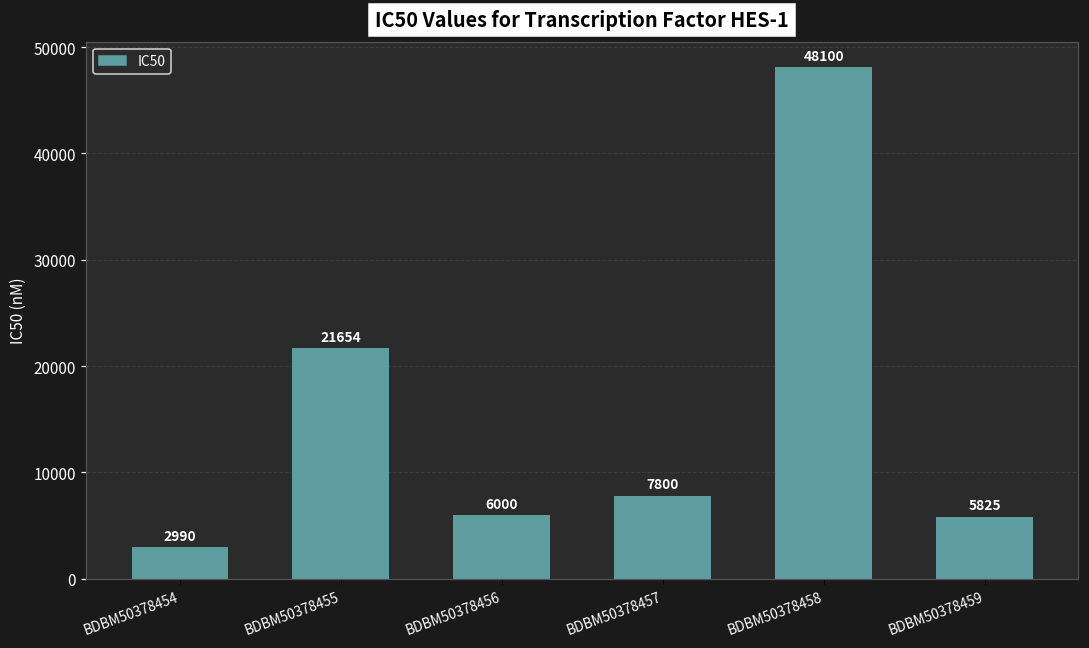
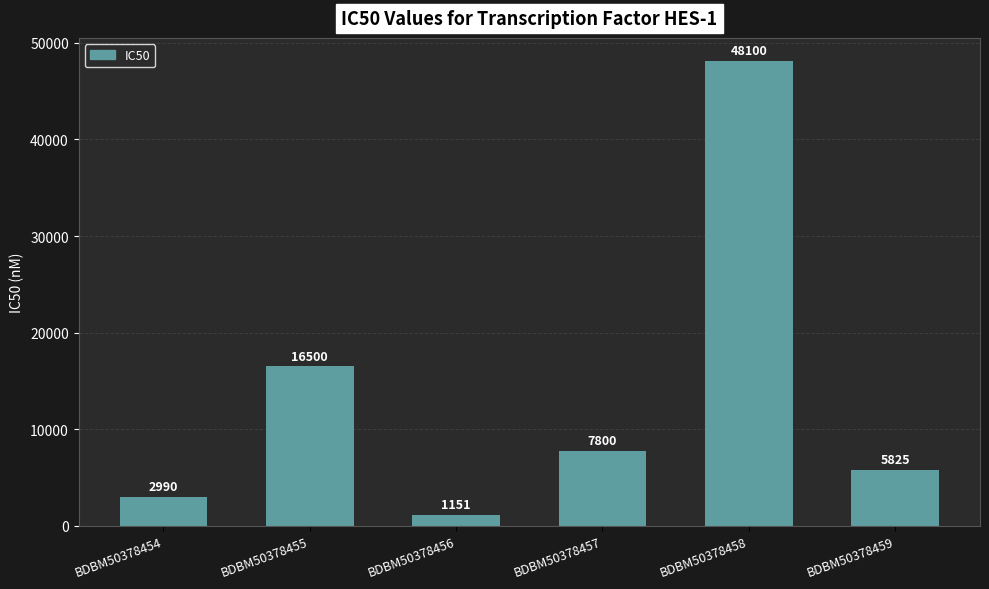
  {
    "BDBM50378454": 2990,
-   "BDBM50378455": 21654,
-   "BDBM50378456": 6000,
+   "BDBM50378455": 16500,
+   "BDBM50378456": 1151,
    "BDBM50378457": 7800,
    "BDBM50378458": 48100,
    "BDBM50378459": 5825
  }
